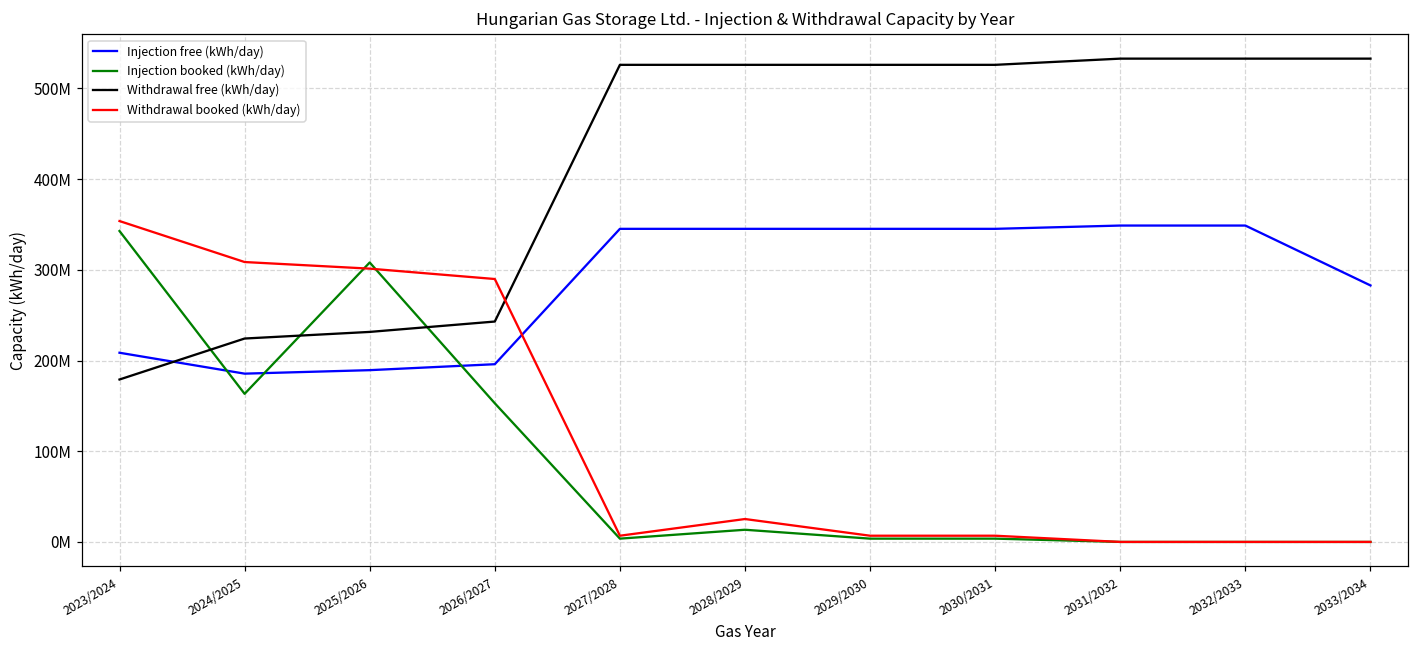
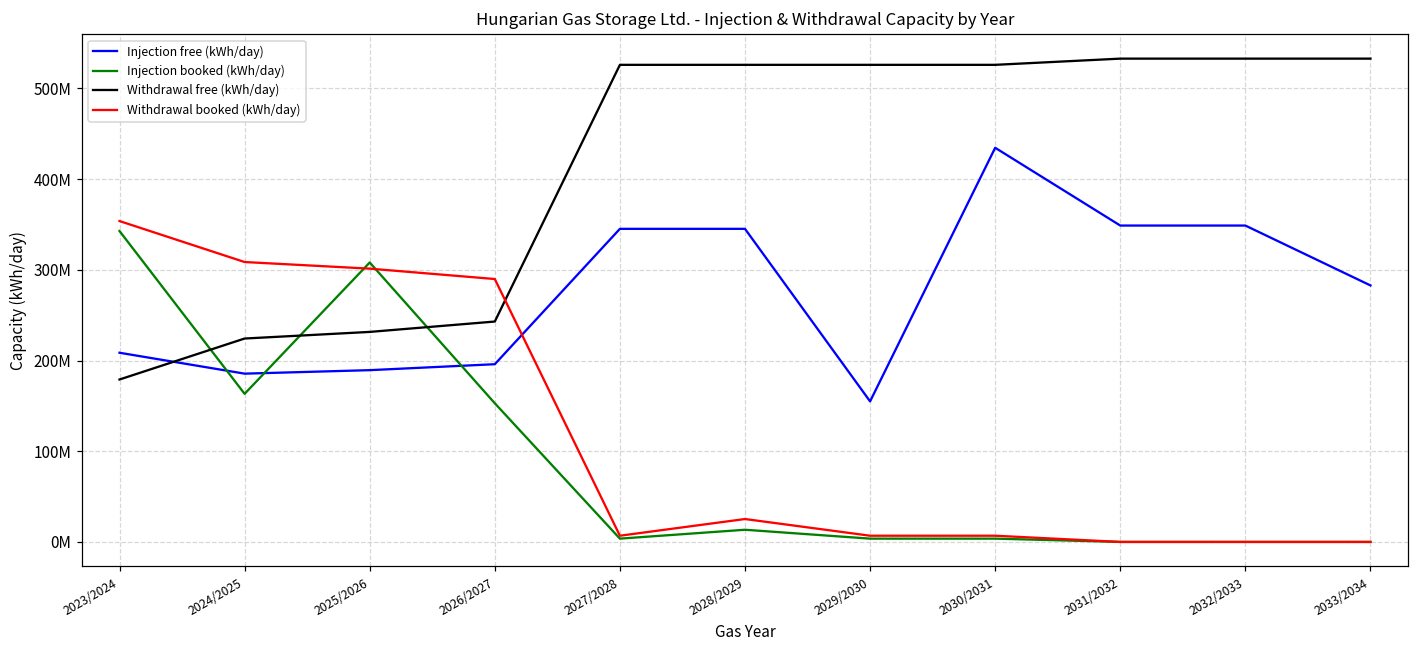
  {
    "Injection free (kWh/day)": {
      "2023/2024": 210000000,
      "2024/2025": 190000000,
      "2025/2026": 190000000,
      "2026/2027": 200000000,
      "2027/2028": 350000000,
      "2028/2029": 350000000,
-     "2029/2030": 350000000,
-     "2030/2031": 350000000,
+     "2029/2030": 150000000,
+     "2030/2031": 430000000,
      "2031/2032": 350000000,
      "2032/2033": 350000000,
      "2033/2034": 280000000
    },
    "Injection booked (kWh/day)": {
      "2023/2024": 340000000,
      "2024/2025": 160000000,
      "2025/2026": 310000000,
      "2026/2027": 150000000,
      "2027/2028": 0,
      "2028/2029": 10000000,
      "2029/2030": 0,
      "2030/2031": 0
    },
    "Withdrawal free (kWh/day)": {
      "2023/2024": 180000000,
      "2024/2025": 220000000,
      "2025/2026": 230000000,
      "2026/2027": 240000000,
      "2027/2028": 530000000,
      "2028/2029": 530000000,
      "2029/2030": 530000000,
      "2030/2031": 530000000,
      "2031/2032": 530000000,
      "2032/2033": 530000000,
      "2033/2034": 530000000
    },
    "Withdrawal booked (kWh/day)": {
      "2023/2024": 350000000,
      "2024/2025": 310000000,
      "2025/2026": 300000000,
      "2026/2027": 290000000,
      "2027/2028": 10000000,
      "2028/2029": 30000000,
      "2029/2030": 10000000,
      "2030/2031": 10000000
    }
  }
